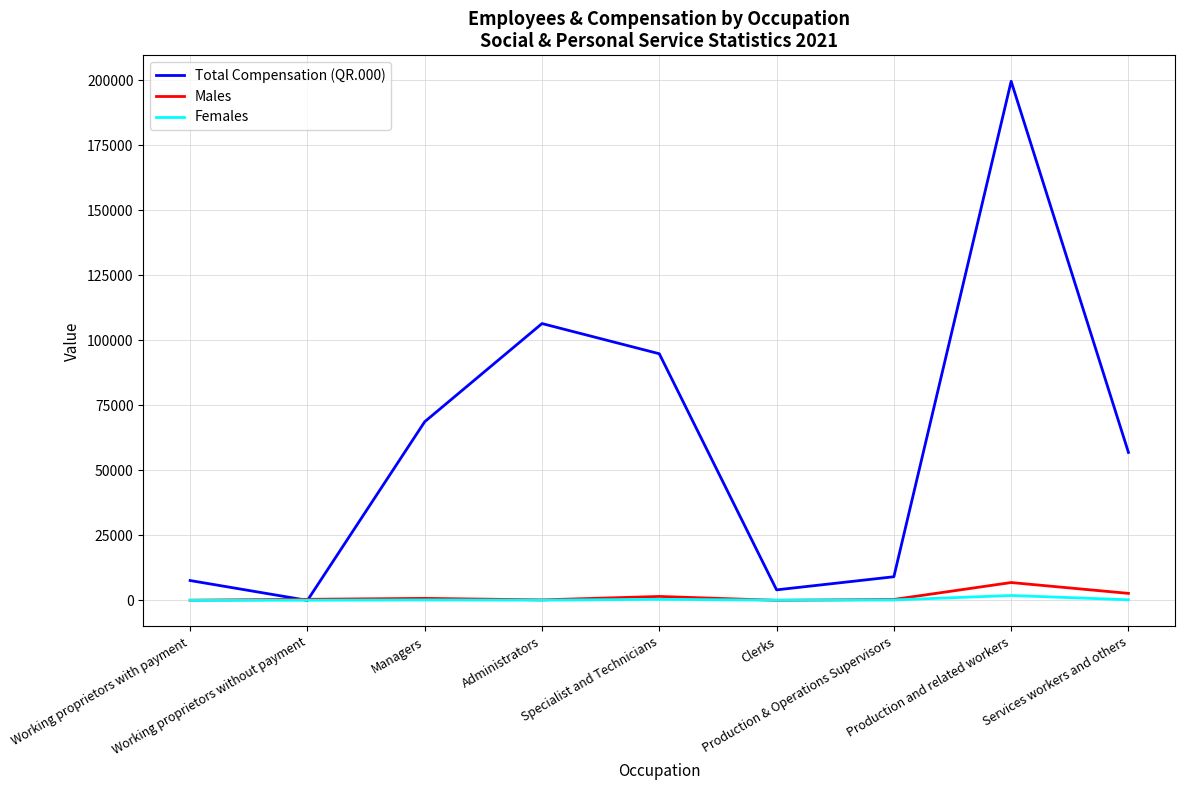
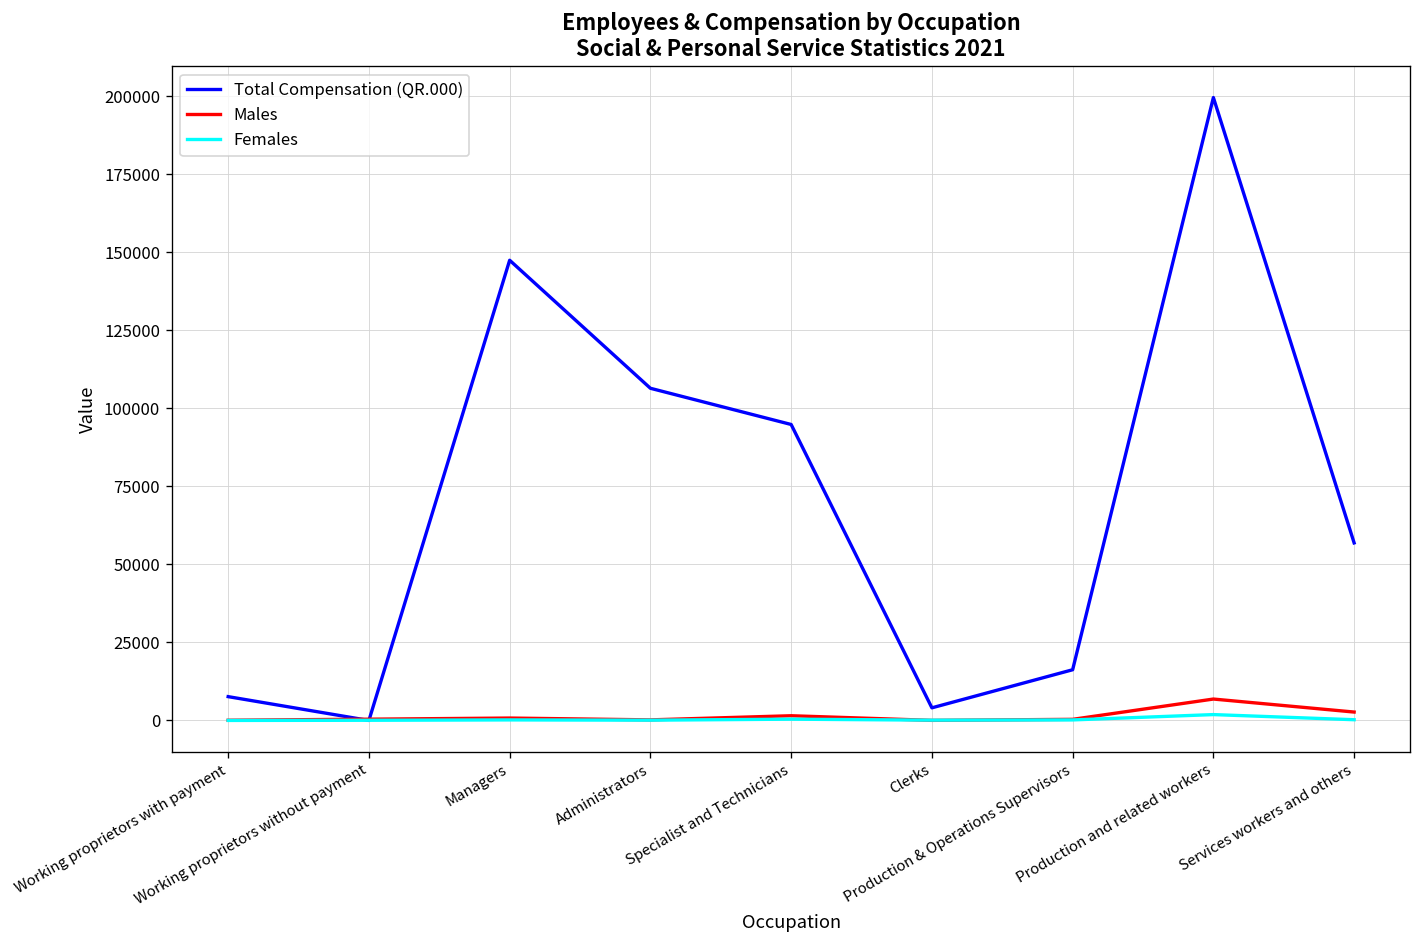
  {
    "Total Compensation (QR.000)": {
      "Working proprietors with payment": 8000,
-     "Managers": 69000,
+     "Managers": 147000,
      "Administrators": 106000,
      "Specialist and Technicians": 95000,
      "Clerks": 4000,
-     "Production & Operations Supervisors": 9000,
+     "Production & Operations Supervisors": 16000,
      "Production and related workers": 200000,
      "Services workers and others": 57000
    },
    "Males": {
      "Specialist and Technicians": 2000,
      "Production and related workers": 7000,
      "Services workers and others": 3000
    },
    "Females": {
      "Specialist and Technicians": 0,
      "Production and related workers": 2000,
      "Services workers and others": 0
    }
  }
